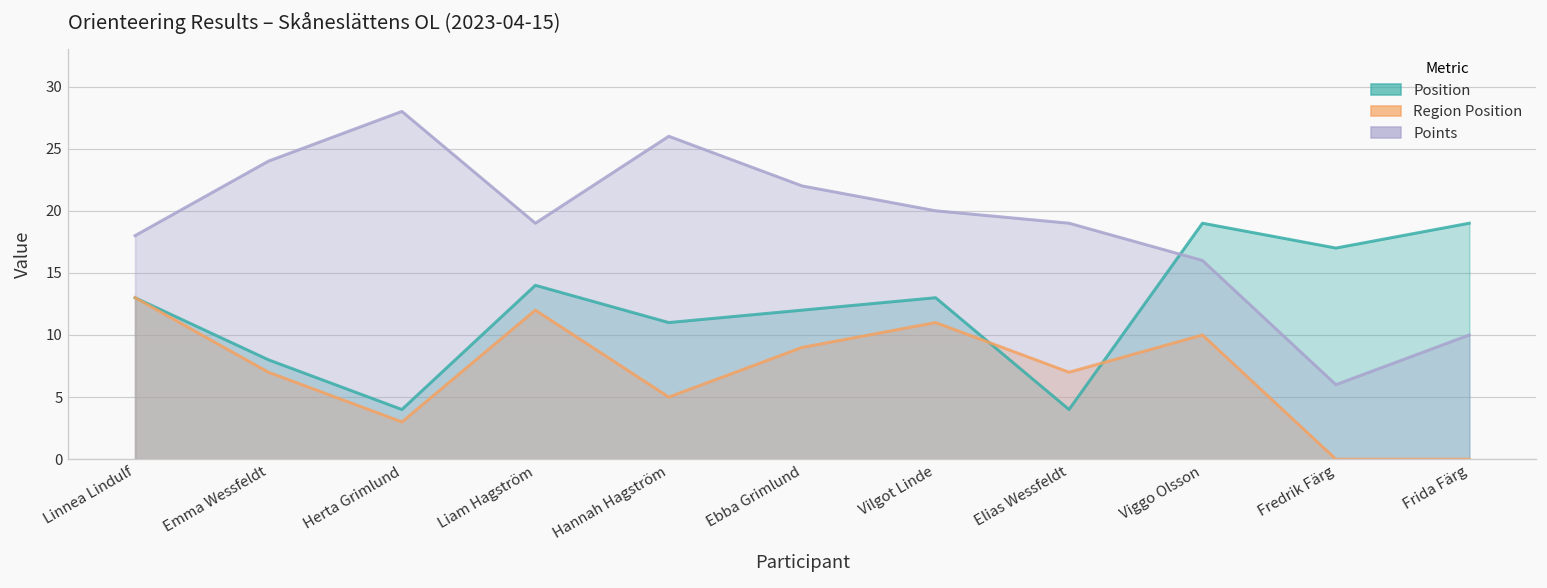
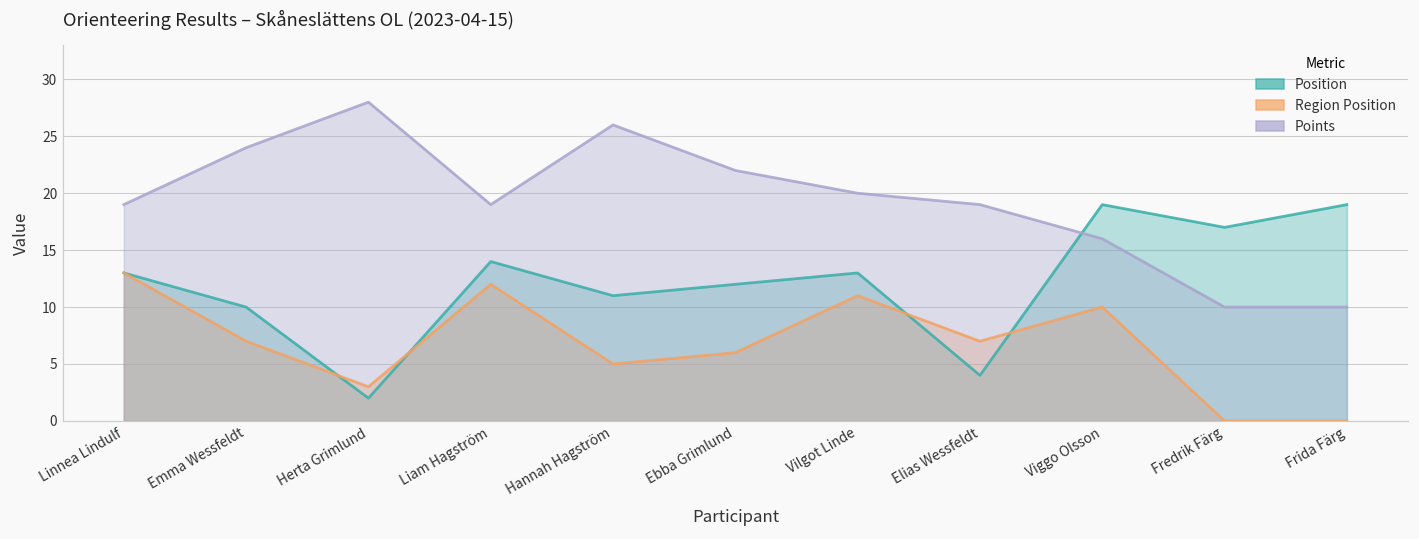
  {
    "Position": {
-     "Emma Wessfeldt": 8,
-     "Herta Grimlund": 4,
+     "Emma Wessfeldt": 10,
+     "Herta Grimlund": 2,
      "Liam Hagström": 14,
      "Hannah Hagström": 11,
      "Ebba Grimlund": 12,
      "Vilgot Linde": 13,
      "Elias Wessfeldt": 4,
      "Viggo Olsson": 19,
      "Fredrik Färg": 17,
      "Frida Färg": 19
    },
    "Region Position": {
      "Emma Wessfeldt": 7,
      "Herta Grimlund": 3,
      "Liam Hagström": 12,
      "Hannah Hagström": 5,
-     "Ebba Grimlund": 9,
+     "Ebba Grimlund": 6,
      "Vilgot Linde": 11,
      "Elias Wessfeldt": 7,
      "Viggo Olsson": 10,
      "Fredrik Färg": 0,
      "Frida Färg": 0
    },
    "Points": {
-     "Linnea Lindulf": 18,
+     "Linnea Lindulf": 19,
      "Emma Wessfeldt": 24,
      "Herta Grimlund": 28,
      "Liam Hagström": 19,
      "Hannah Hagström": 26,
      "Ebba Grimlund": 22,
      "Vilgot Linde": 20,
      "Elias Wessfeldt": 19,
      "Viggo Olsson": 16,
-     "Fredrik Färg": 6,
+     "Fredrik Färg": 10,
      "Frida Färg": 10
    }
  }
